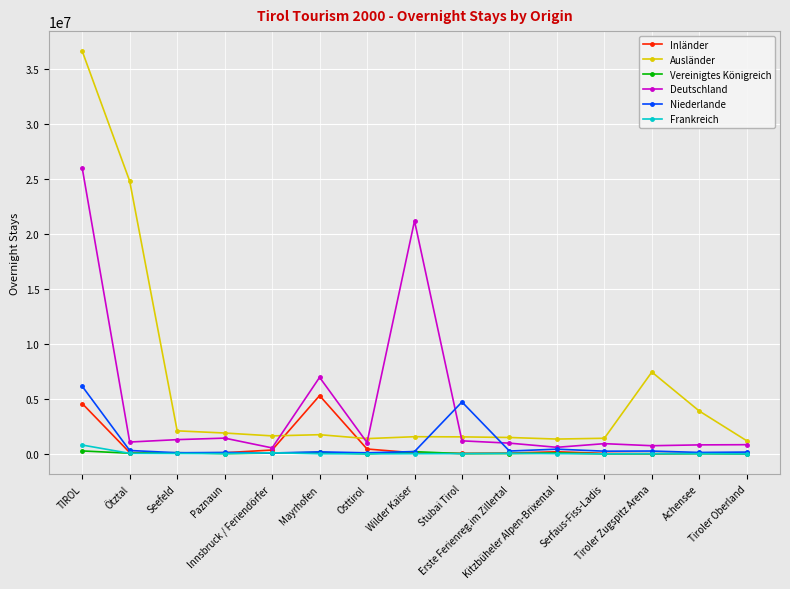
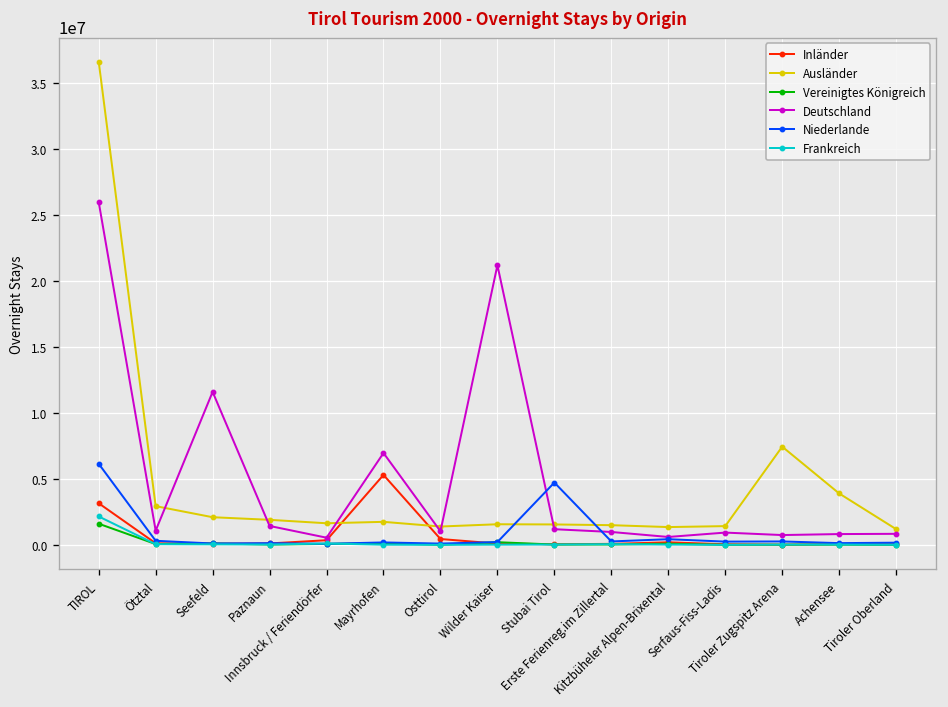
  {
    "Inländer": {
-     "TIROL": 4600000,
+     "TIROL": 3200000,
      "Mayrhofen": 5300000,
      "Osttirol": 400000
    },
    "Ausländer": {
      "TIROL": 36600000,
-     "Ötztal": 24800000,
+     "Ötztal": 2900000,
      "Seefeld": 2100000,
      "Paznaun": 1900000,
      "Innsbruck / Feriendörfer": 1600000,
      "Mayrhofen": 1800000,
      "Osttirol": 1400000,
      "Wilder Kaiser": 1600000,
      "Stubai Tirol": 1600000,
      "Erste Ferienreg.im Zillertal": 1500000,
      "Kitzbüheler Alpen-Brixental": 1400000,
      "Serfaus-Fiss-Ladis": 1400000,
      "Tiroler Zugspitz Arena": 7500000,
      "Achensee": 3900000,
      "Tiroler Oberland": 1200000
    },
    "Vereinigtes Königreich": {
-     "TIROL": 300000
+     "TIROL": 1600000
    },
    "Deutschland": {
      "TIROL": 26000000,
      "Ötztal": 1100000,
-     "Seefeld": 1300000,
+     "Seefeld": 11600000,
      "Paznaun": 1400000,
      "Mayrhofen": 7000000,
      "Osttirol": 1000000,
      "Wilder Kaiser": 21200000,
      "Stubai Tirol": 1200000,
      "Erste Ferienreg.im Zillertal": 1000000,
      "Serfaus-Fiss-Ladis": 900000,
      "Tiroler Zugspitz Arena": 700000,
      "Achensee": 800000,
      "Tiroler Oberland": 800000
    },
    "Niederlande": {
      "TIROL": 6200000,
      "Stubai Tirol": 4700000,
      "Tiroler Zugspitz Arena": 300000
    },
    "Frankreich": {
-     "TIROL": 800000
+     "TIROL": 2200000
    }
  }
